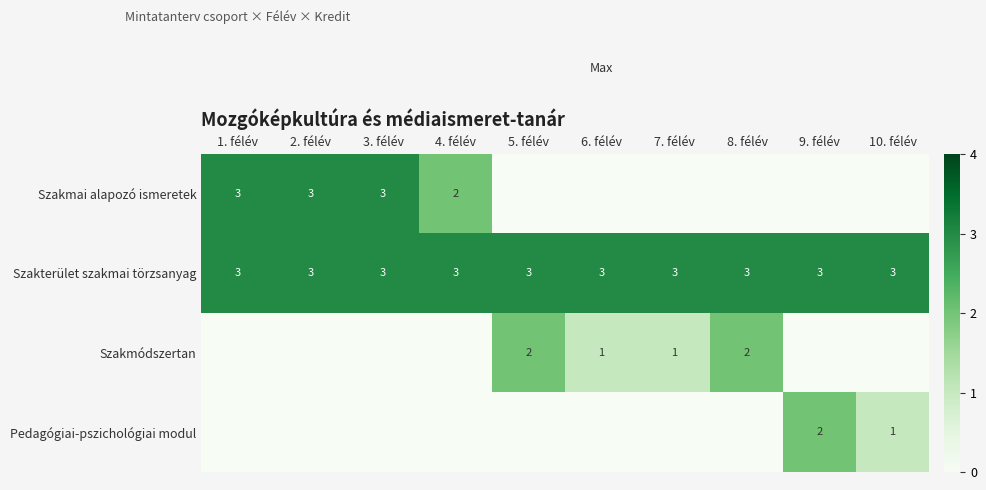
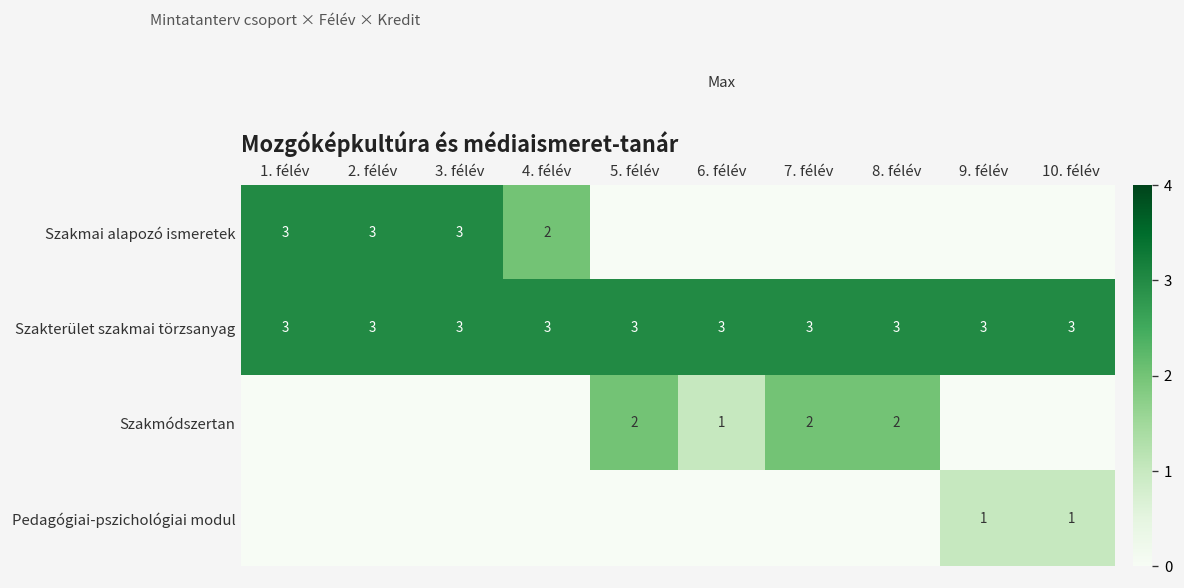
  {
    "Szakmai alapozó ismeretek": {
      "1. félév": 3,
      "2. félév": 3,
      "3. félév": 3,
      "4. félév": 2
    },
    "Szakterület szakmai törzsanyag": {
      "1. félév": 3,
      "2. félév": 3,
      "3. félév": 3,
      "4. félév": 3,
      "5. félév": 3,
      "6. félév": 3,
      "7. félév": 3,
      "8. félév": 3,
      "9. félév": 3,
      "10. félév": 3
    },
    "Szakmódszertan": {
      "5. félév": 2,
      "6. félév": 1,
-     "7. félév": 1,
+     "7. félév": 2,
      "8. félév": 2
    },
    "Pedagógiai-pszichológiai modul": {
-     "9. félév": 2,
+     "9. félév": 1,
      "10. félév": 1
    }
  }
